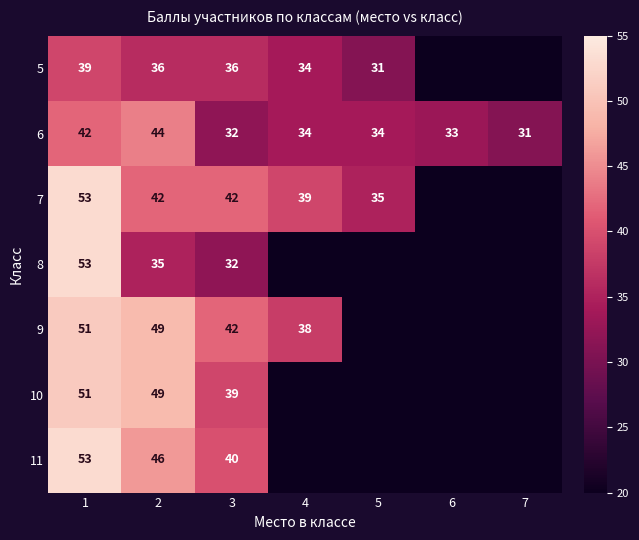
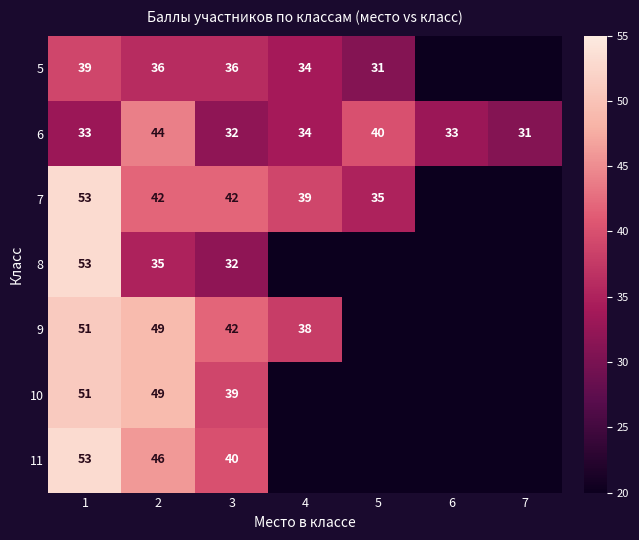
  {
    "5": {
      "1": 39,
      "2": 36,
      "3": 36,
      "4": 34,
      "5": 31
    },
    "6": {
-     "1": 42,
+     "1": 33,
      "2": 44,
      "3": 32,
      "4": 34,
-     "5": 34,
+     "5": 40,
      "6": 33,
      "7": 31
    },
    "7": {
      "1": 53,
      "2": 42,
      "3": 42,
      "4": 39,
      "5": 35
    },
    "8": {
      "1": 53,
      "2": 35,
      "3": 32
    },
    "9": {
      "1": 51,
      "2": 49,
      "3": 42,
      "4": 38
    },
    "10": {
      "1": 51,
      "2": 49,
      "3": 39
    },
    "11": {
      "1": 53,
      "2": 46,
      "3": 40
    }
  }
